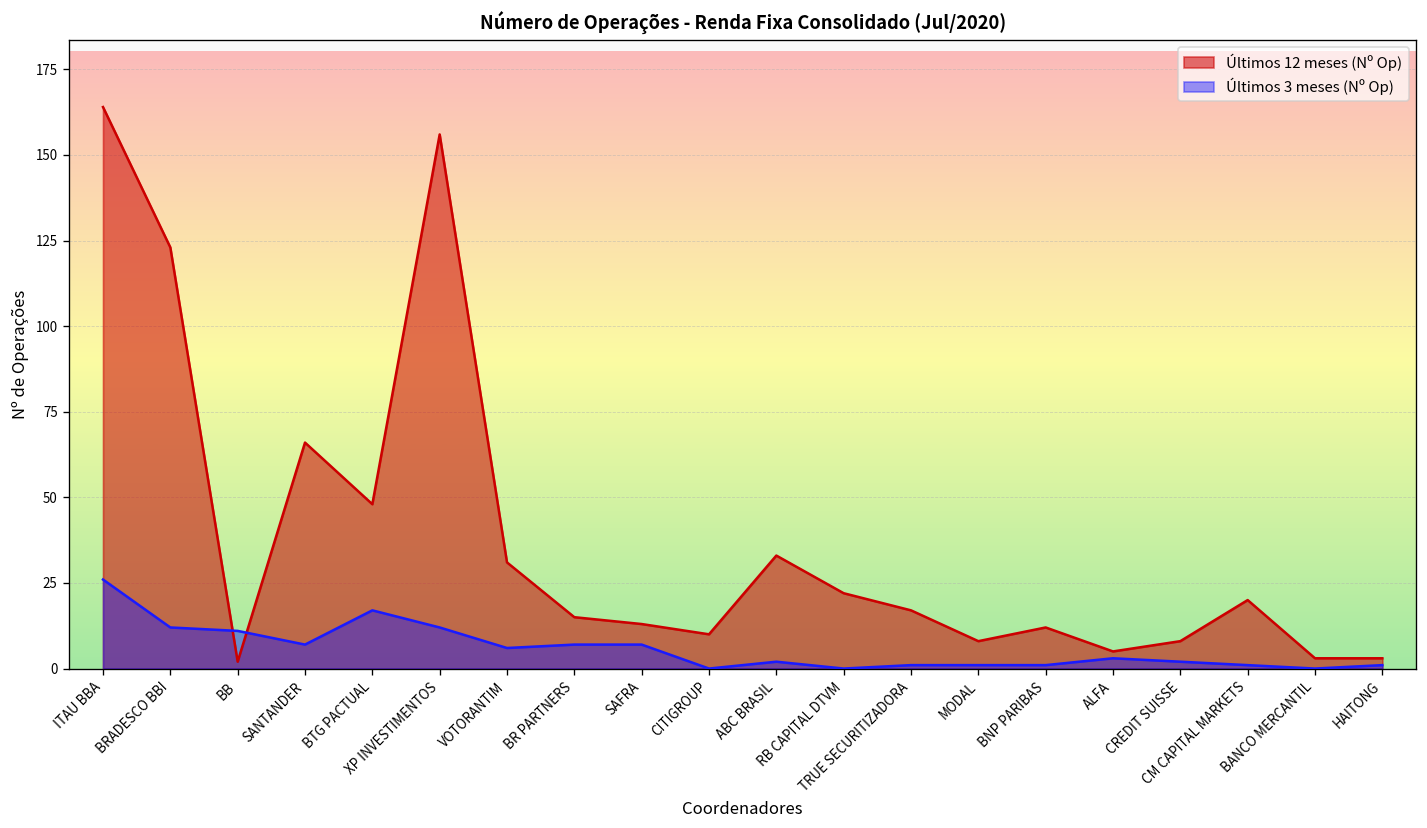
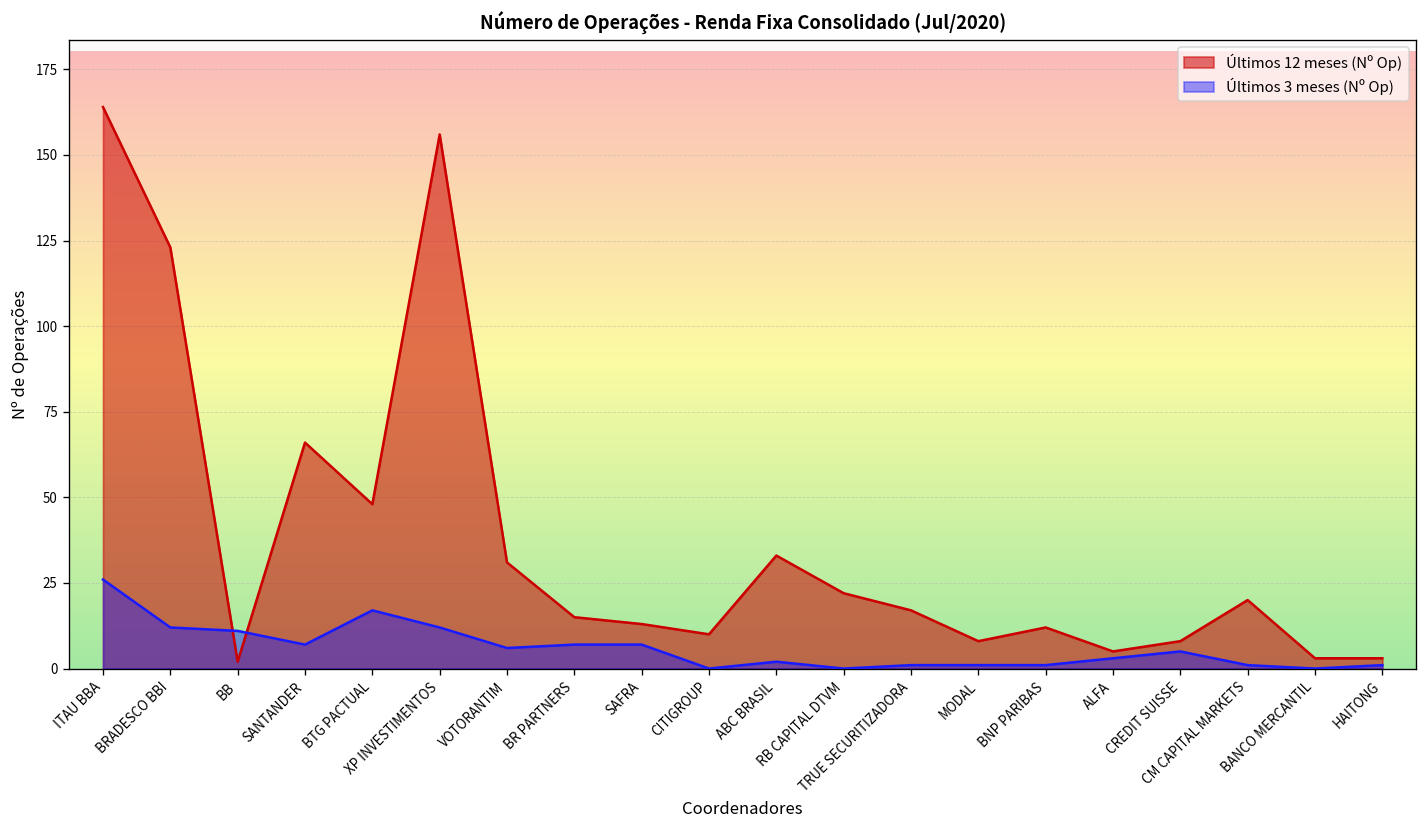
  {
    "Últimos 12 meses (Nº Op)": {
      "ITAU BBA": 164,
      "BRADESCO BBI": 123,
      "BB": 2,
      "SANTANDER": 66,
      "BTG PACTUAL": 48,
      "XP INVESTIMENTOS": 156,
      "VOTORANTIM": 31,
      "BR PARTNERS": 15,
      "SAFRA": 13,
      "CITIGROUP": 10,
      "ABC BRASIL": 33,
      "RB CAPITAL DTVM": 22,
      "TRUE SECURITIZADORA": 17,
      "MODAL": 8,
      "BNP PARIBAS": 12,
      "ALFA": 5,
      "CREDIT SUISSE": 8,
      "CM CAPITAL MARKETS": 20,
      "BANCO MERCANTIL": 3,
      "HAITONG": 3
    },
    "Últimos 3 meses (Nº Op)": {
      "ITAU BBA": 26,
      "BRADESCO BBI": 12,
      "BB": 11,
      "SANTANDER": 7,
      "BTG PACTUAL": 17,
      "XP INVESTIMENTOS": 12,
      "VOTORANTIM": 6,
      "BR PARTNERS": 7,
      "SAFRA": 7,
      "CITIGROUP": 0,
      "ABC BRASIL": 2,
      "RB CAPITAL DTVM": 0,
      "TRUE SECURITIZADORA": 1,
      "MODAL": 1,
      "BNP PARIBAS": 1,
      "ALFA": 3,
-     "CREDIT SUISSE": 2,
+     "CREDIT SUISSE": 5,
      "CM CAPITAL MARKETS": 1,
      "BANCO MERCANTIL": 0,
      "HAITONG": 1
    }
  }
